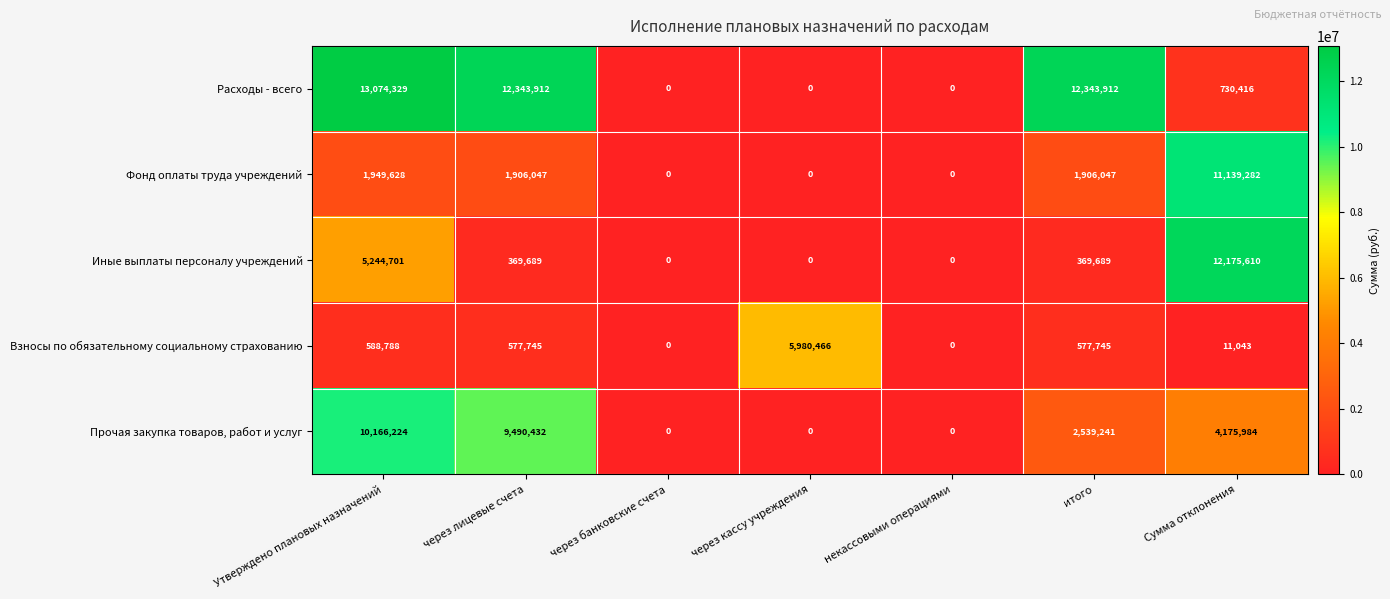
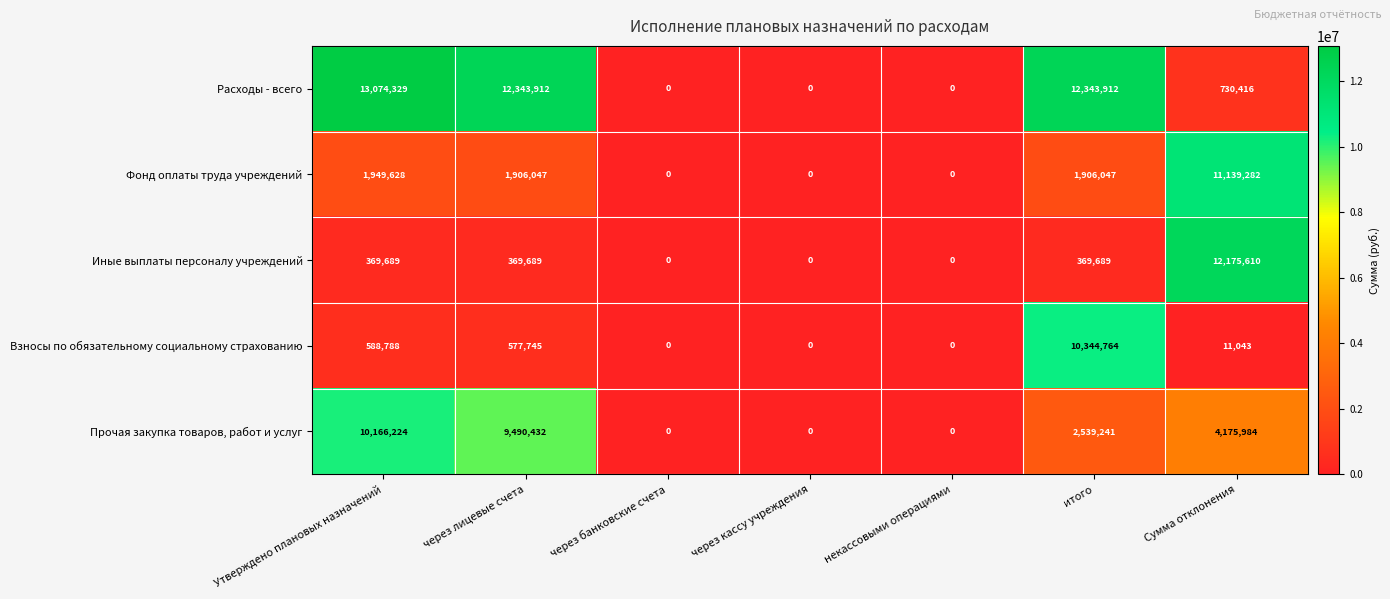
  {
    "Расходы - всего": {
      "Утверждено плановых назначений": "13,074,329",
      "через лицевые счета": "12,343,912",
      "через банковские счета": "0",
      "через кассу учреждения": "0",
      "некассовыми операциями": "0",
      "итого": "12,343,912",
      "Сумма отклонения": "730,416"
    },
    "Фонд оплаты труда учреждений": {
      "Утверждено плановых назначений": "1,949,628",
      "через лицевые счета": "1,906,047",
      "через банковские счета": "0",
      "через кассу учреждения": "0",
      "некассовыми операциями": "0",
      "итого": "1,906,047",
      "Сумма отклонения": "11,139,282"
    },
    "Иные выплаты персоналу учреждений": {
-     "Утверждено плановых назначений": "5,244,701",
+     "Утверждено плановых назначений": "369,689",
      "через лицевые счета": "369,689",
      "через банковские счета": "0",
      "через кассу учреждения": "0",
      "некассовыми операциями": "0",
      "итого": "369,689",
      "Сумма отклонения": "12,175,610"
    },
    "Взносы по обязательному социальному страхованию": {
      "Утверждено плановых назначений": "588,788",
      "через лицевые счета": "577,745",
      "через банковские счета": "0",
-     "через кассу учреждения": "5,980,466",
+     "через кассу учреждения": "0",
      "некассовыми операциями": "0",
-     "итого": "577,745",
+     "итого": "10,344,764",
      "Сумма отклонения": "11,043"
    },
    "Прочая закупка товаров, работ и услуг": {
      "Утверждено плановых назначений": "10,166,224",
      "через лицевые счета": "9,490,432",
      "через банковские счета": "0",
      "через кассу учреждения": "0",
      "некассовыми операциями": "0",
      "итого": "2,539,241",
      "Сумма отклонения": "4,175,984"
    }
  }
